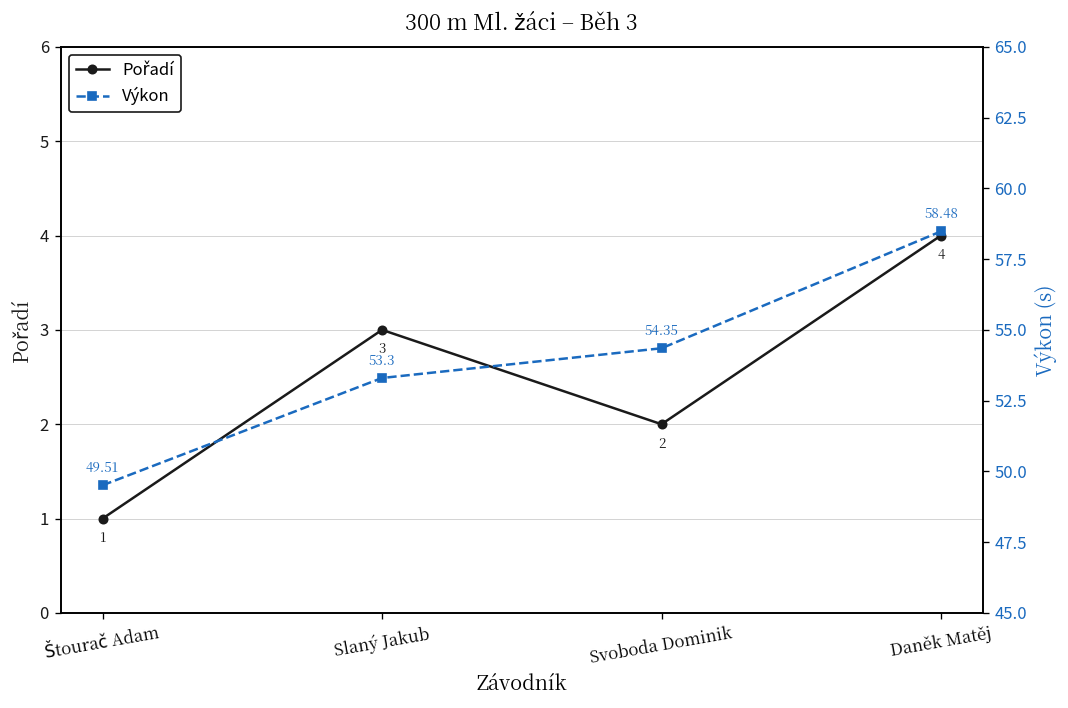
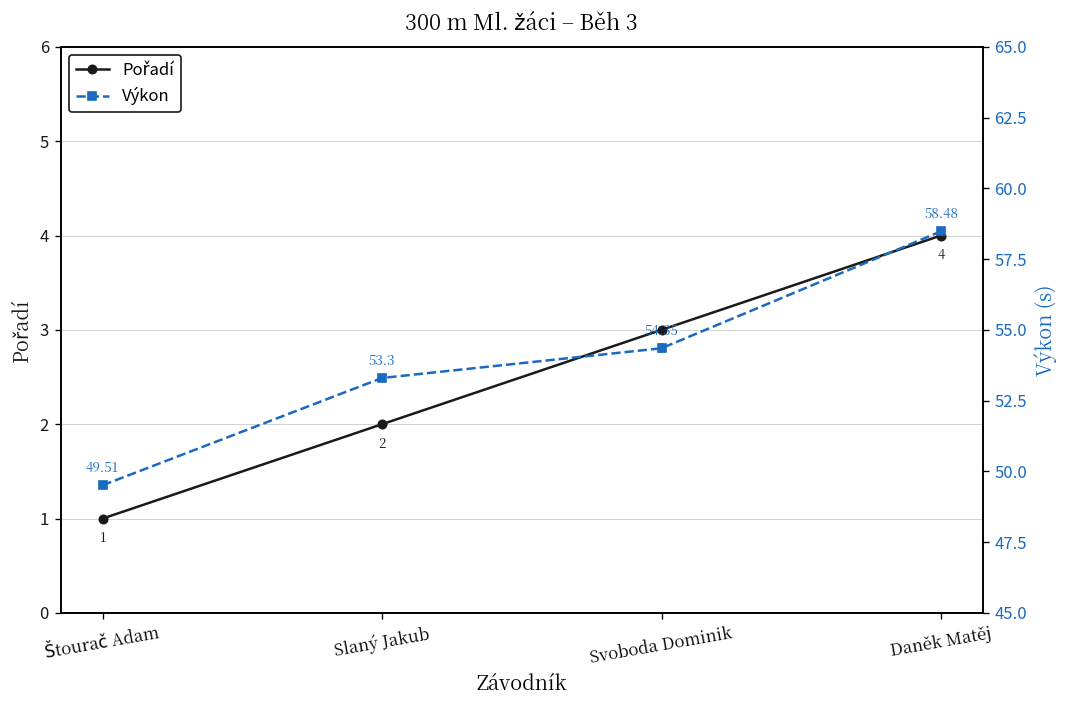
  {
    "Pořadí": {
      "Štourač Adam": 1,
-     "Slaný Jakub": 3,
-     "Svoboda Dominik": 2,
+     "Slaný Jakub": 2,
+     "Svoboda Dominik": 3,
      "Daněk Matěj": 4
    },
    "Výkon": {
      "Štourač Adam": 49.51,
      "Slaný Jakub": 53.3,
      "Svoboda Dominik": 54.35,
      "Daněk Matěj": 58.48
    }
  }
